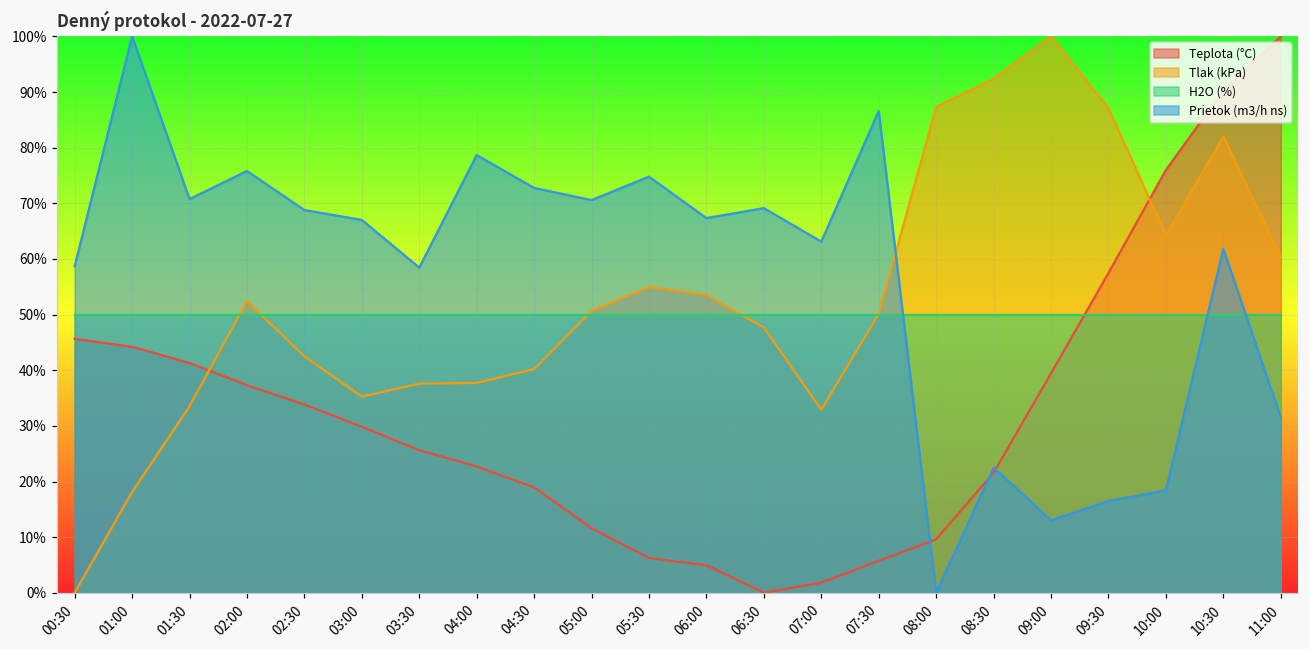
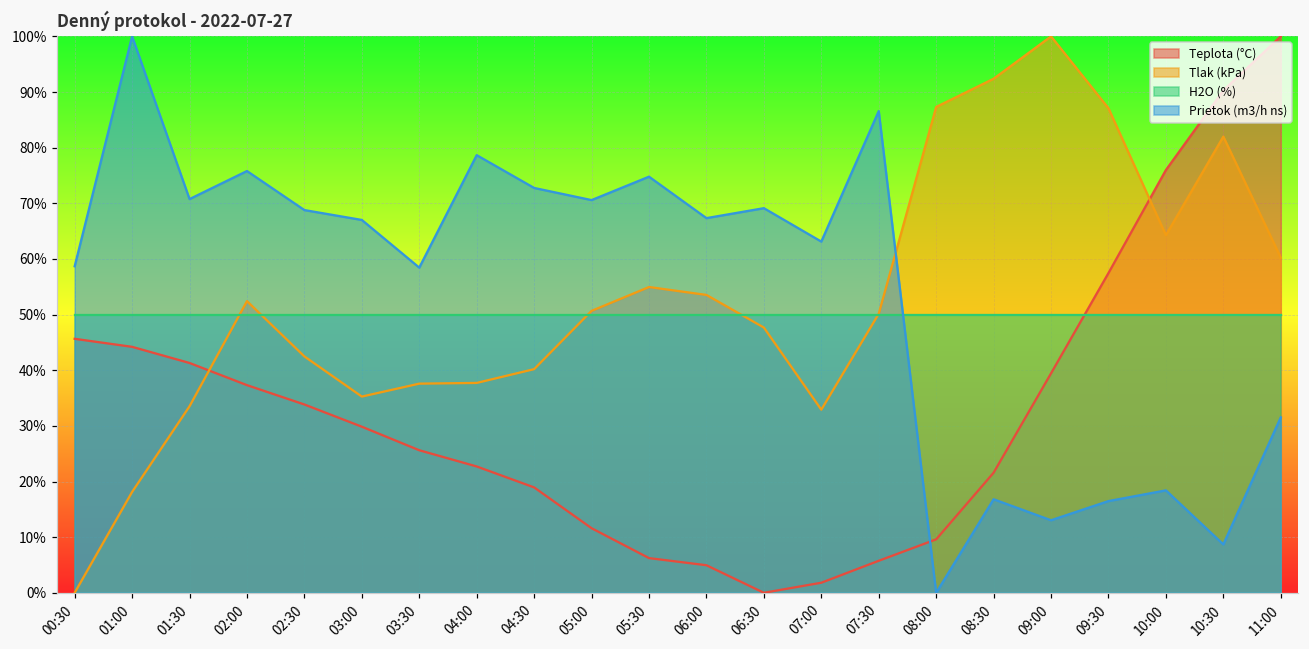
  {
    "Teplota (°C)": {
      "00:30": "46%",
      "01:00": "44%",
      "01:30": "41%",
      "02:00": "37%",
      "02:30": "34%",
      "03:00": "30%",
      "03:30": "26%",
      "04:00": "23%",
      "04:30": "19%",
      "05:00": "12%",
      "05:30": "6%",
      "06:00": "5%",
      "06:30": "0%",
      "07:00": "2%",
      "07:30": "6%",
      "08:00": "10%",
      "08:30": "22%",
      "09:00": "39%",
      "09:30": "57%",
      "10:00": "76%",
      "11:00": "100%"
    },
    "Tlak (kPa)": {
      "00:30": "0%",
      "01:00": "18%",
      "01:30": "34%",
      "02:00": "52%",
      "02:30": "42%",
      "03:00": "35%",
      "03:30": "38%",
      "04:00": "38%",
      "04:30": "40%",
      "05:00": "51%",
      "05:30": "55%",
      "06:00": "54%",
      "06:30": "48%",
      "07:00": "33%",
      "08:00": "87%",
      "08:30": "92%",
      "09:00": "100%",
      "09:30": "87%",
      "10:00": "64%",
      "10:30": "82%",
      "11:00": "60%"
    },
    "H2O (%)": {
      "00:30": "50%",
      "01:00": "50%",
      "01:30": "50%",
      "02:00": "50%",
      "02:30": "50%",
      "03:00": "50%",
      "03:30": "50%",
      "04:00": "50%",
      "04:30": "50%",
      "05:00": "50%",
      "05:30": "50%",
      "06:00": "50%",
      "06:30": "50%",
      "07:00": "50%",
      "08:00": "50%",
      "08:30": "50%",
      "09:00": "50%",
      "09:30": "50%",
      "10:00": "50%",
      "10:30": "50%",
      "11:00": "50%"
    },
    "Prietok (m3/h ns)": {
      "00:30": "59%",
      "01:00": "100%",
      "01:30": "71%",
      "02:00": "76%",
      "02:30": "69%",
      "03:00": "67%",
      "03:30": "58%",
      "04:00": "79%",
      "04:30": "73%",
      "05:00": "71%",
      "05:30": "75%",
      "06:00": "67%",
      "06:30": "69%",
      "07:00": "63%",
      "07:30": "87%",
      "08:00": "0%",
-     "08:30": "22%",
+     "08:30": "17%",
      "09:00": "13%",
      "09:30": "16%",
      "10:00": "18%",
-     "10:30": "62%",
+     "10:30": "9%",
      "11:00": "32%"
    }
  }
